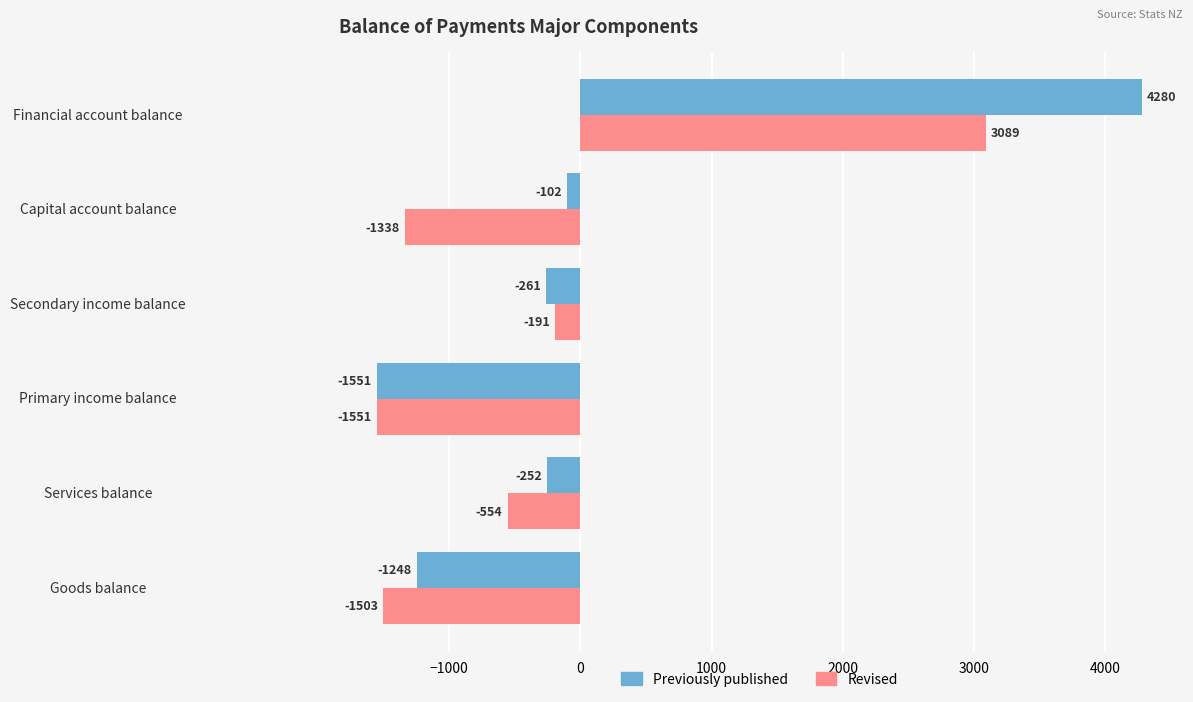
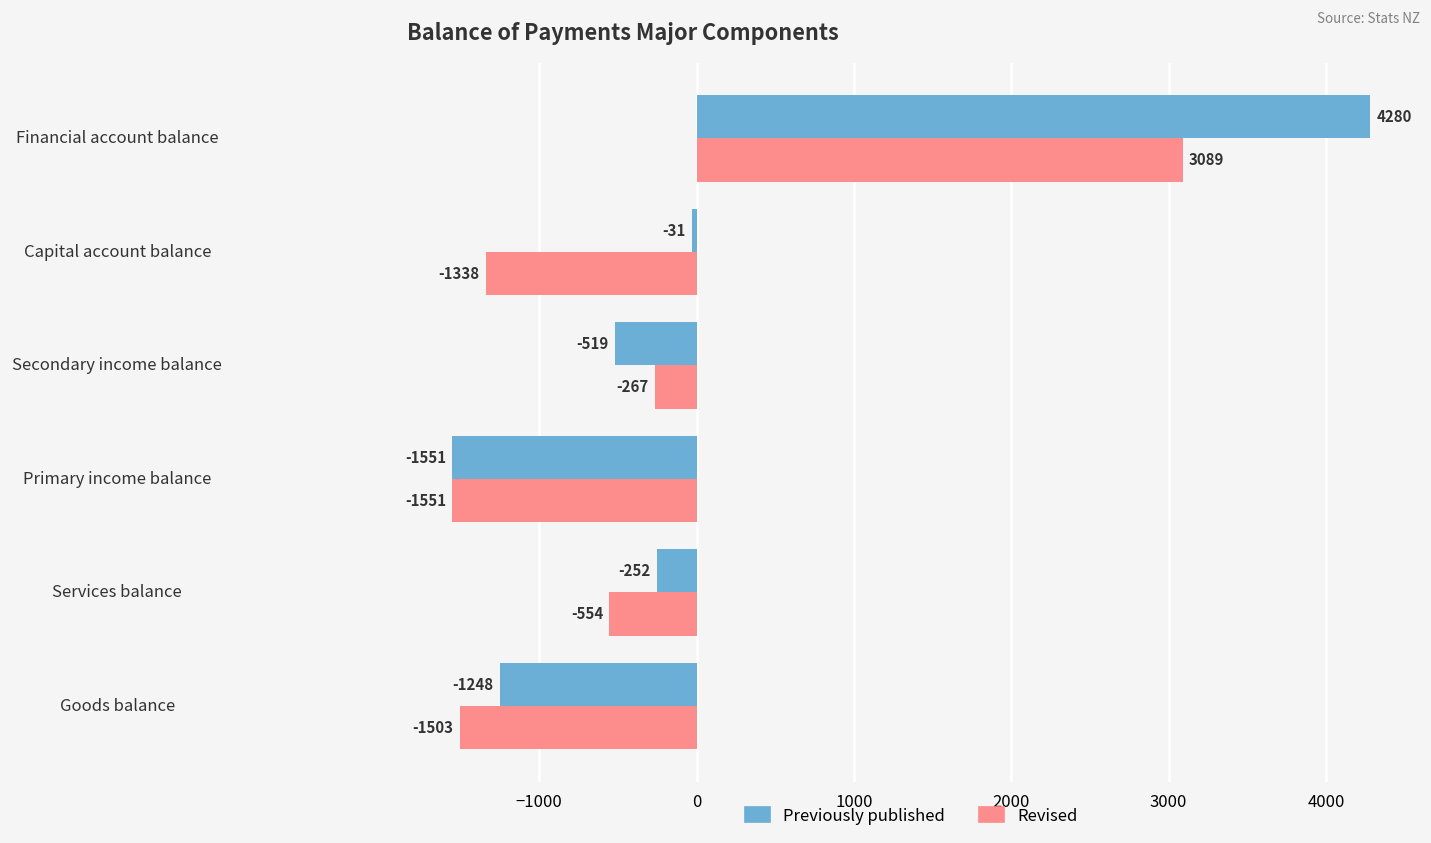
  {
    "Previously published": {
      "Financial account balance": 4280,
-     "Capital account balance": -102,
-     "Secondary income balance": -261,
+     "Capital account balance": -31,
+     "Secondary income balance": -519,
      "Primary income balance": -1551,
      "Services balance": -252,
      "Goods balance": -1248
    },
    "Revised": {
      "Financial account balance": 3089,
      "Capital account balance": -1338,
-     "Secondary income balance": -191,
+     "Secondary income balance": -267,
      "Primary income balance": -1551,
      "Services balance": -554,
      "Goods balance": -1503
    }
  }
